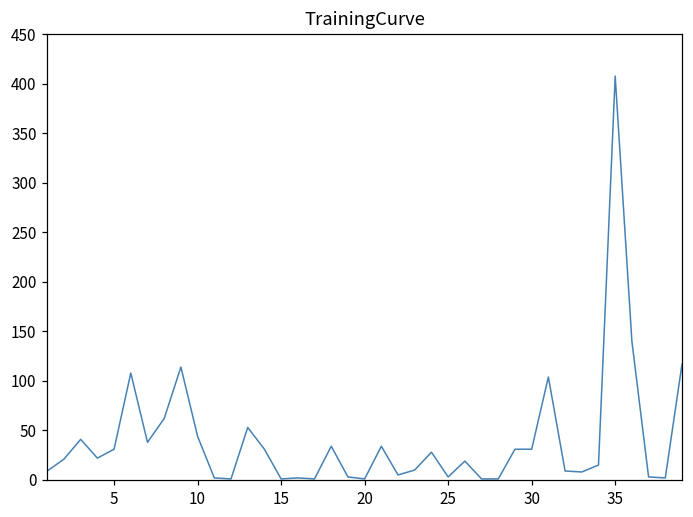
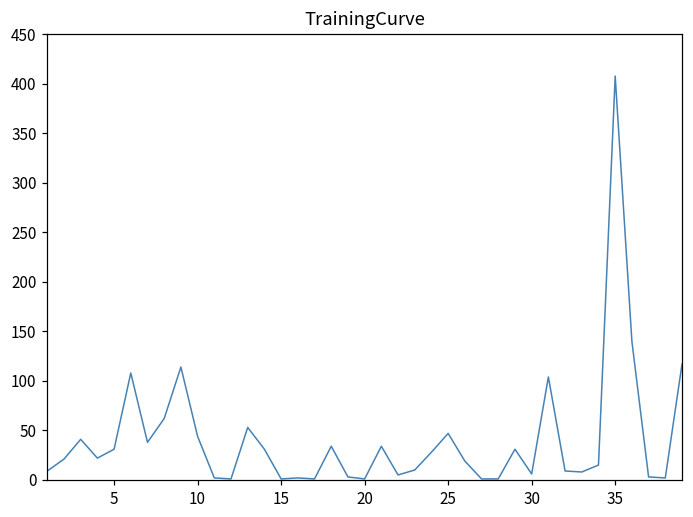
  {
    "5": 30,
    "10": 40,
    "15": 0,
    "20": 0,
-   "25": 0,
-   "30": 30,
+   "25": 50,
+   "30": 10,
    "35": 410
  }
